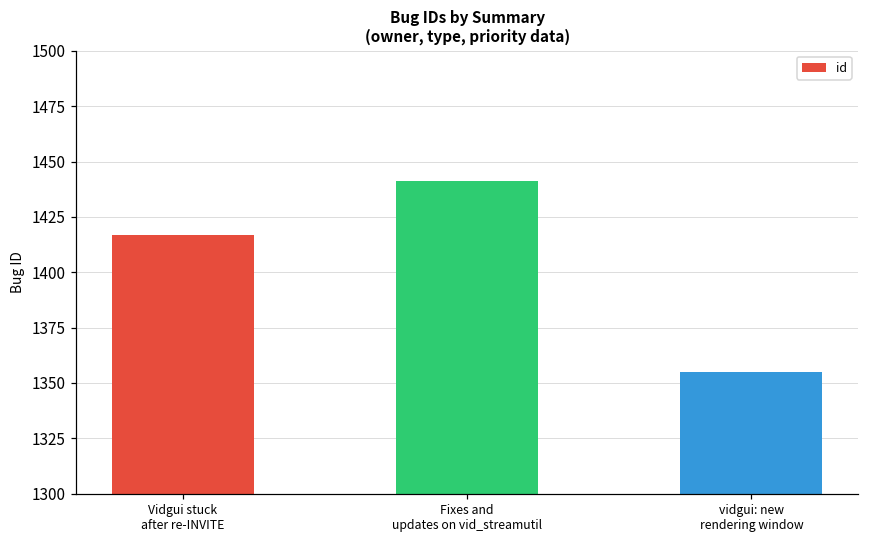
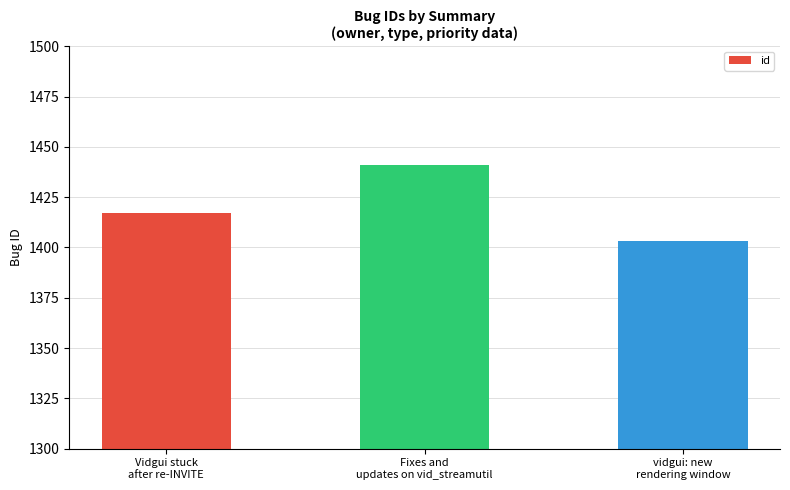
  {
    "Vidgui stuck after re-INVITE": 1417,
    "Fixes and updates on vid_streamutil": 1441,
-   "vidgui: new rendering window": 1355
+   "vidgui: new rendering window": 1403
  }
